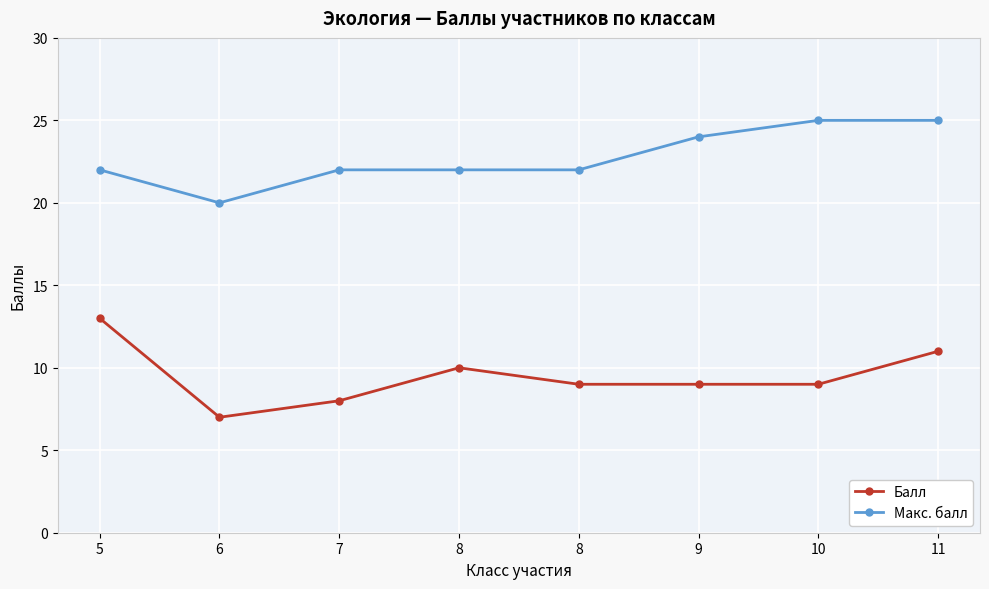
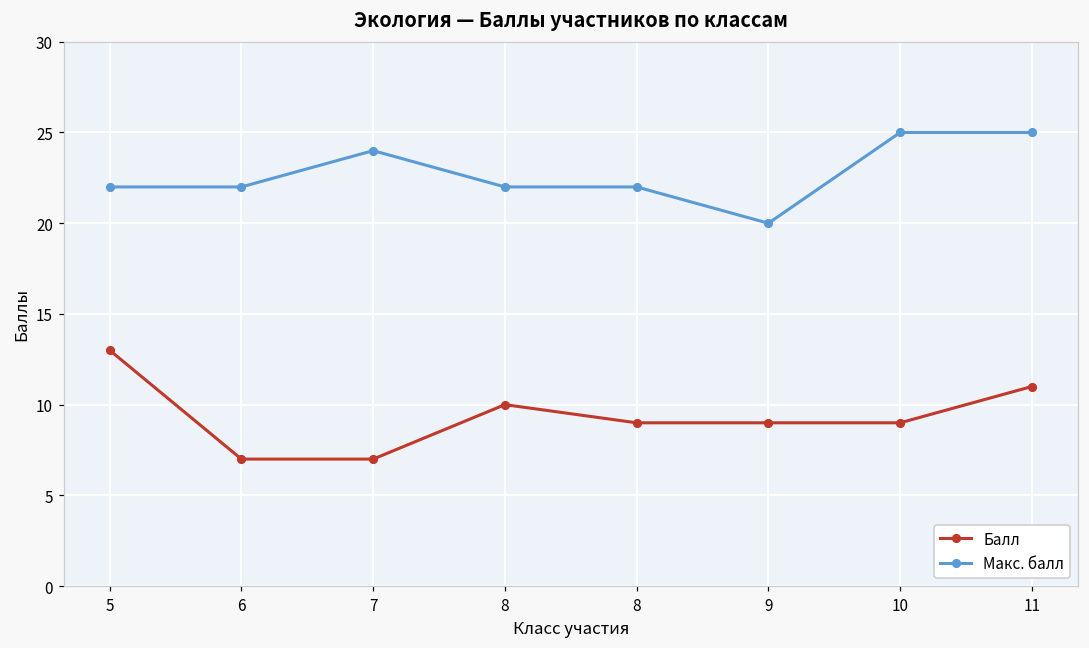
  {
    "Балл": {
      "5": 13,
      "6": 7,
-     "7": 8,
+     "7": 7,
      "9": 9,
      "10": 9,
      "11": 11
    },
    "Макс. балл": {
      "5": 22,
-     "6": 20,
-     "7": 22,
-     "9": 24,
+     "6": 22,
+     "7": 24,
+     "9": 20,
      "10": 25,
      "11": 25
    }
  }
